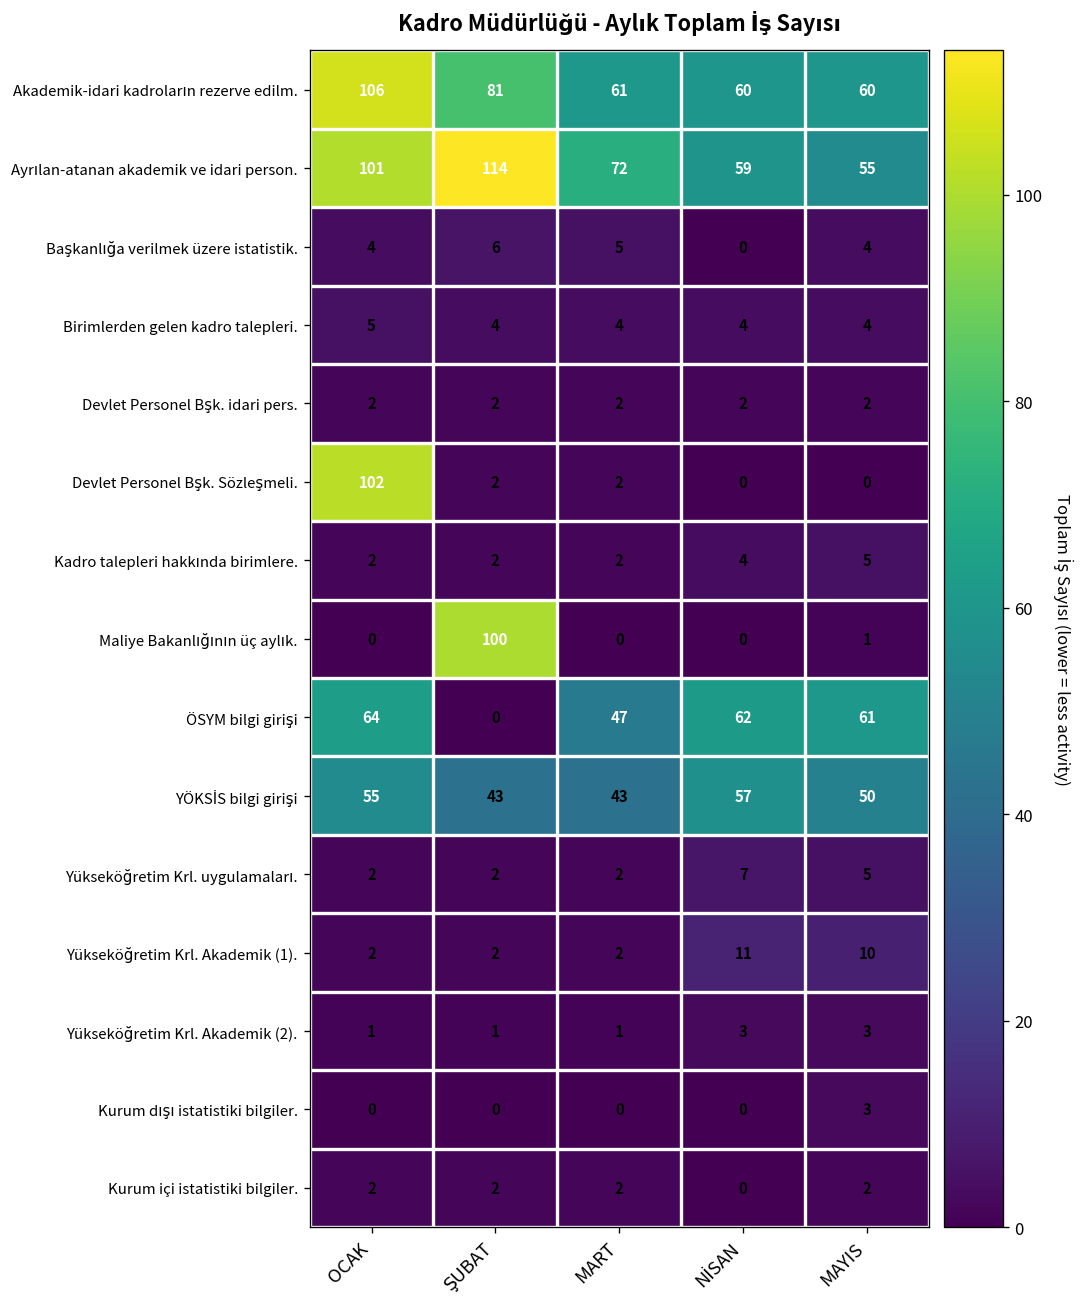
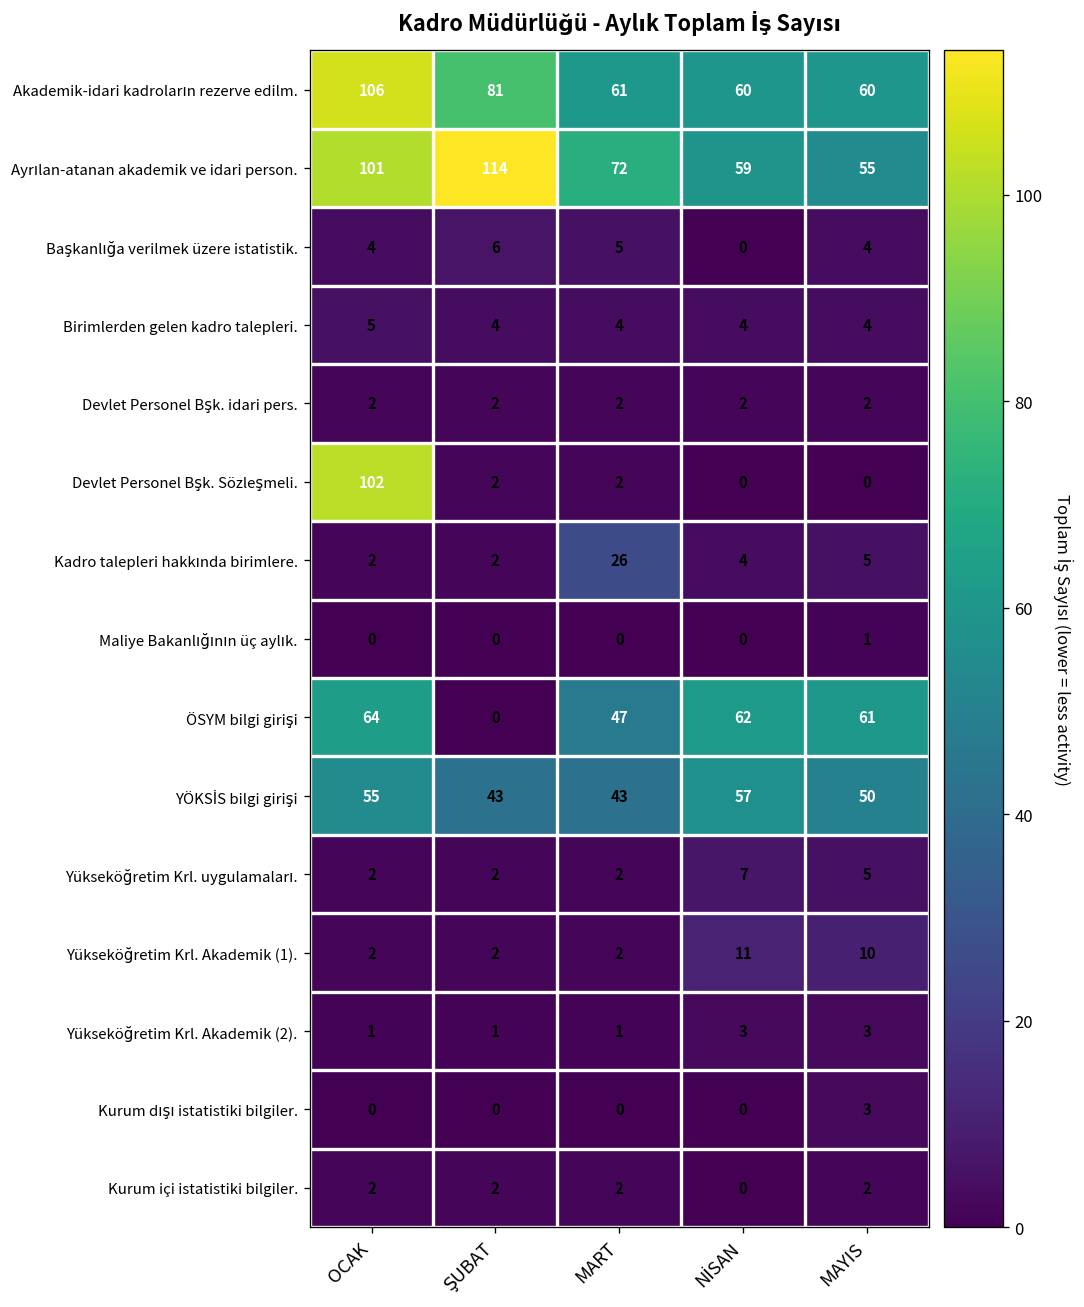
  {
    "Akademik-idari kadroların rezerve edilm.": {
      "OCAK": 106,
      "ŞUBAT": 81,
      "MART": 61,
      "NİSAN": 60,
      "MAYIS": 60
    },
    "Ayrılan-atanan akademik ve idari person.": {
      "OCAK": 101,
      "ŞUBAT": 114,
      "MART": 72,
      "NİSAN": 59,
      "MAYIS": 55
    },
    "Başkanlığa verilmek üzere istatistik.": {
      "OCAK": 4,
      "ŞUBAT": 6,
      "MART": 5,
      "NİSAN": 0,
      "MAYIS": 4
    },
    "Birimlerden gelen kadro talepleri.": {
      "OCAK": 5,
      "ŞUBAT": 4,
      "MART": 4,
      "NİSAN": 4,
      "MAYIS": 4
    },
    "Devlet Personel Bşk. idari pers.": {
      "OCAK": 2,
      "ŞUBAT": 2,
      "MART": 2,
      "NİSAN": 2,
      "MAYIS": 2
    },
    "Devlet Personel Bşk. Sözleşmeli.": {
      "OCAK": 102,
      "ŞUBAT": 2,
      "MART": 2,
      "NİSAN": 0,
      "MAYIS": 0
    },
    "Kadro talepleri hakkında birimlere.": {
      "OCAK": 2,
      "ŞUBAT": 2,
-     "MART": 2,
+     "MART": 26,
      "NİSAN": 4,
      "MAYIS": 5
    },
    "Maliye Bakanlığının üç aylık.": {
      "OCAK": 0,
-     "ŞUBAT": 100,
+     "ŞUBAT": 0,
      "MART": 0,
      "NİSAN": 0,
      "MAYIS": 1
    },
    "ÖSYM bilgi girişi": {
      "OCAK": 64,
      "ŞUBAT": 0,
      "MART": 47,
      "NİSAN": 62,
      "MAYIS": 61
    },
    "YÖKSİS bilgi girişi": {
      "OCAK": 55,
      "ŞUBAT": 43,
      "MART": 43,
      "NİSAN": 57,
      "MAYIS": 50
    },
    "Yükseköğretim Krl. uygulamaları.": {
      "OCAK": 2,
      "ŞUBAT": 2,
      "MART": 2,
      "NİSAN": 7,
      "MAYIS": 5
    },
    "Yükseköğretim Krl. Akademik (1).": {
      "OCAK": 2,
      "ŞUBAT": 2,
      "MART": 2,
      "NİSAN": 11,
      "MAYIS": 10
    },
    "Yükseköğretim Krl. Akademik (2).": {
      "OCAK": 1,
      "ŞUBAT": 1,
      "MART": 1,
      "NİSAN": 3,
      "MAYIS": 3
    },
    "Kurum dışı istatistiki bilgiler.": {
      "OCAK": 0,
      "ŞUBAT": 0,
      "MART": 0,
      "NİSAN": 0,
      "MAYIS": 3
    },
    "Kurum içi istatistiki bilgiler.": {
      "OCAK": 2,
      "ŞUBAT": 2,
      "MART": 2,
      "NİSAN": 0,
      "MAYIS": 2
    }
  }
